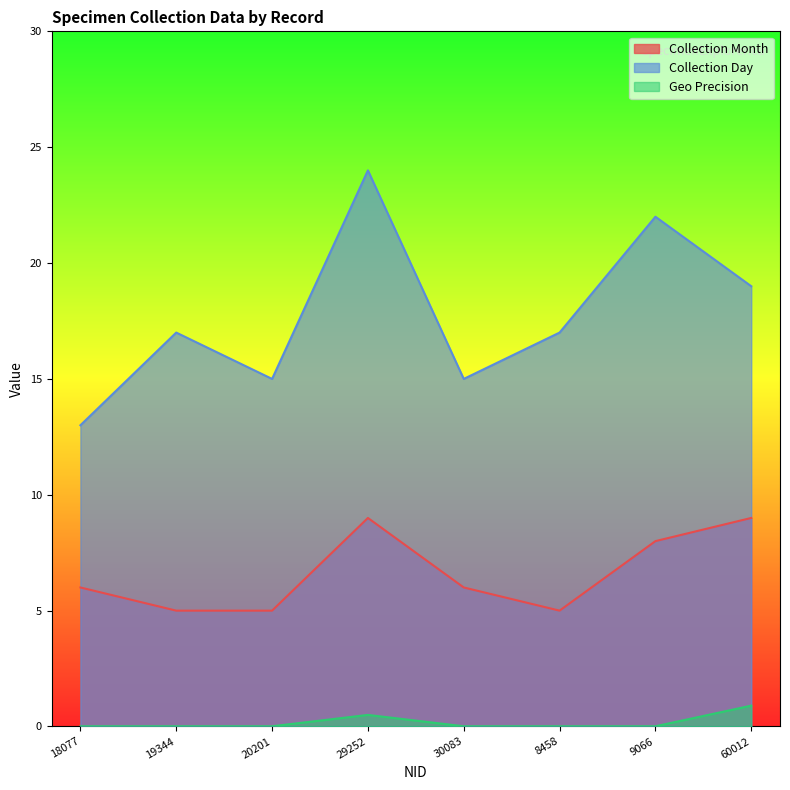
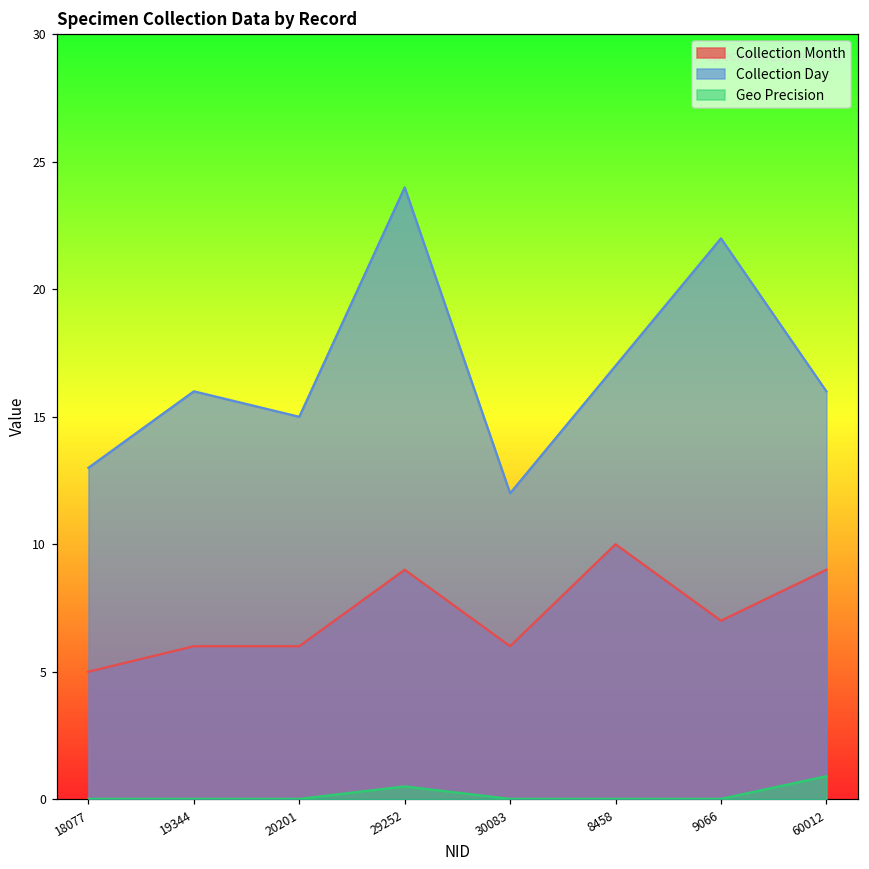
  {
    "Collection Month": {
-     "18077": 6,
-     "19344": 5,
-     "20201": 5,
+     "18077": 5,
+     "19344": 6,
+     "20201": 6,
      "29252": 9,
      "30083": 6,
-     "8458": 5,
-     "9066": 8,
+     "8458": 10,
+     "9066": 7,
      "60012": 9
    },
    "Collection Day": {
      "18077": 13,
-     "19344": 17,
+     "19344": 16,
      "20201": 15,
      "29252": 24,
-     "30083": 15,
+     "30083": 12,
      "8458": 17,
      "9066": 22,
-     "60012": 19
+     "60012": 16
    },
    "Geo Precision": {
      "18077": 0,
      "19344": 0,
      "20201": 0,
      "29252": 0.5,
      "30083": 0,
      "8458": 0,
      "9066": 0,
      "60012": 1
    }
  }
